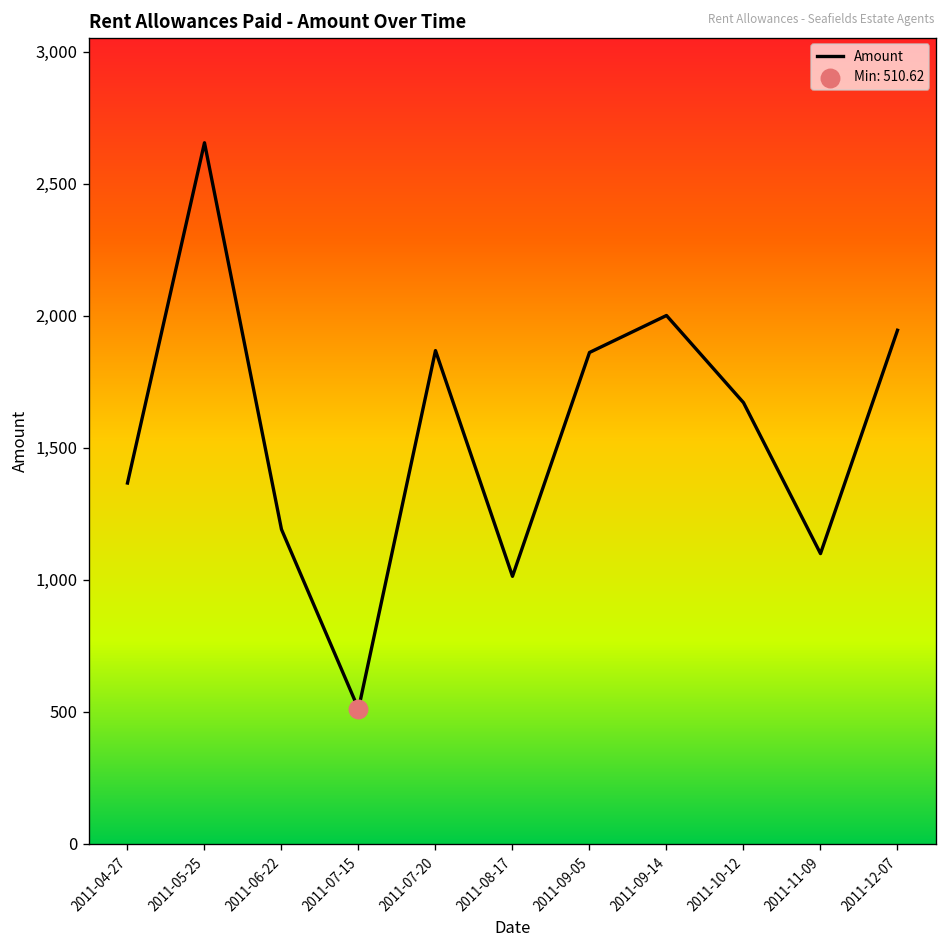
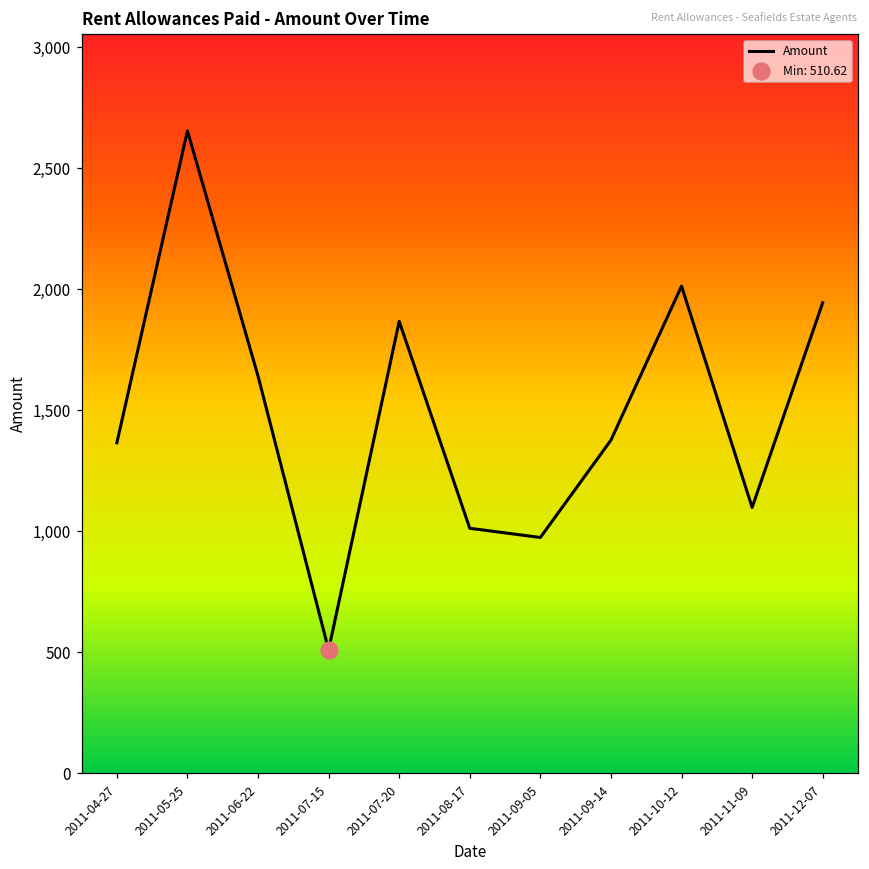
  {
    "Amount": {
      "2011-04-27": "1,370",
      "2011-05-25": "2,650",
-     "2011-06-22": "1,190",
+     "2011-06-22": "1,640",
      "2011-07-20": "1,870",
      "2011-08-17": "1,010",
-     "2011-09-05": "1,860",
-     "2011-09-14": "2,000",
-     "2011-10-12": "1,670",
+     "2011-09-05": "980",
+     "2011-09-14": "1,380",
+     "2011-10-12": "2,010",
      "2011-11-09": "1,100",
      "2011-12-07": "1,940"
    }
  }
